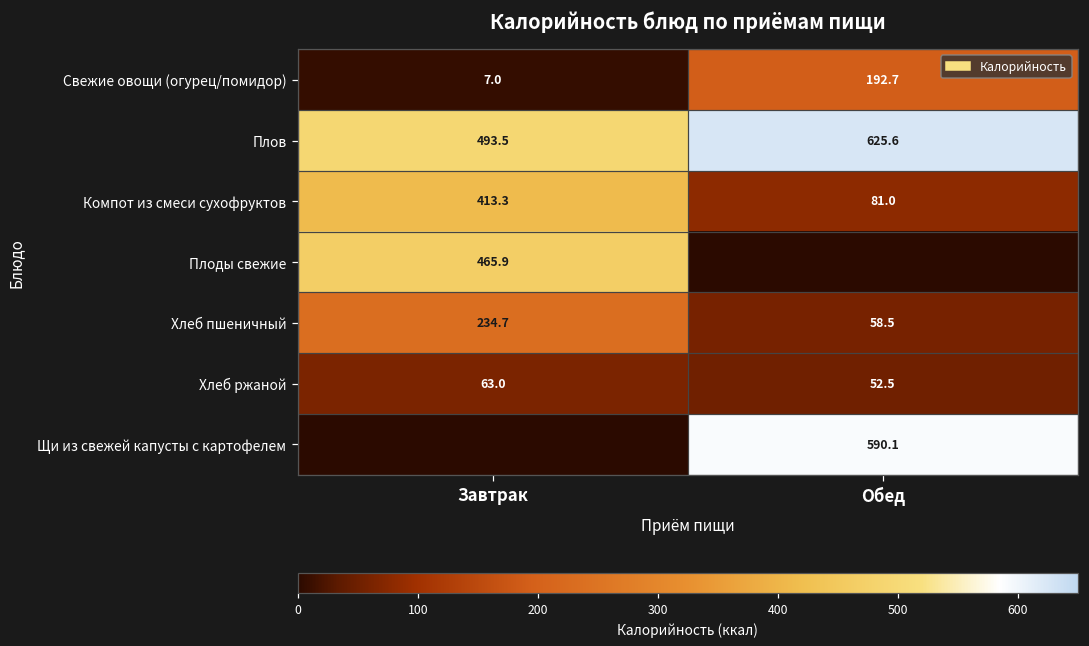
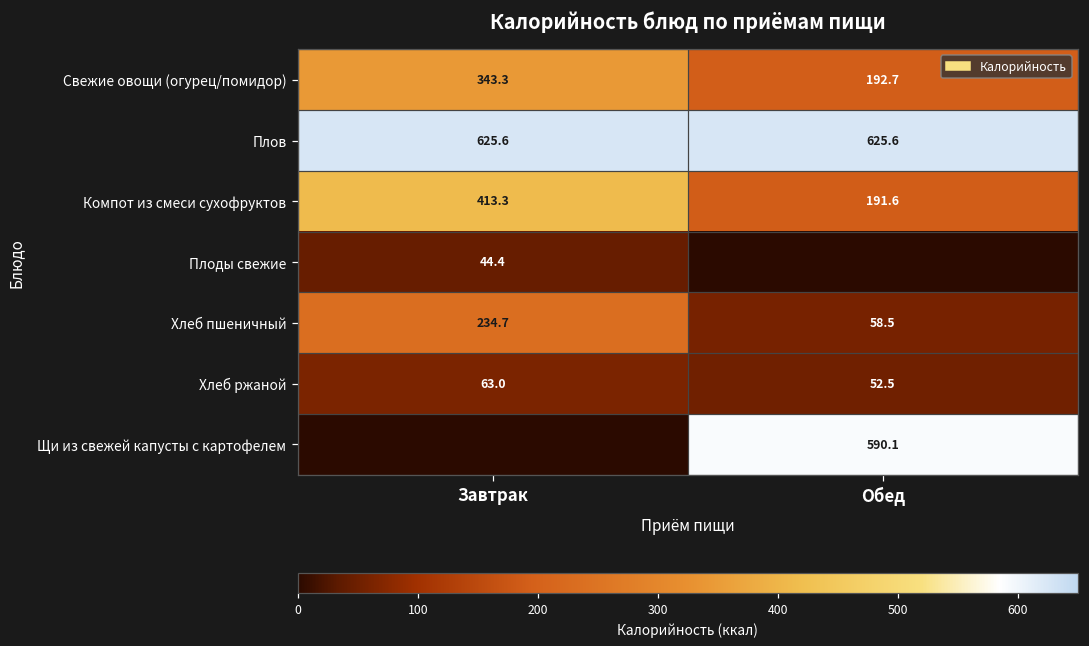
  {
    "Свежие овощи (огурец/помидор)": {
-     "Завтрак": 7.0,
+     "Завтрак": 343.3,
      "Обед": 192.7
    },
    "Плов": {
-     "Завтрак": 493.5,
+     "Завтрак": 625.6,
      "Обед": 625.6
    },
    "Компот из смеси сухофруктов": {
      "Завтрак": 413.3,
-     "Обед": 81.0
+     "Обед": 191.6
    },
    "Плоды свежие": {
-     "Завтрак": 465.9
+     "Завтрак": 44.4
    },
    "Хлеб пшеничный": {
      "Завтрак": 234.7,
      "Обед": 58.5
    },
    "Хлеб ржаной": {
      "Завтрак": 63.0,
      "Обед": 52.5
    },
    "Щи из свежей капусты с картофелем": {
      "Обед": 590.1
    }
  }
